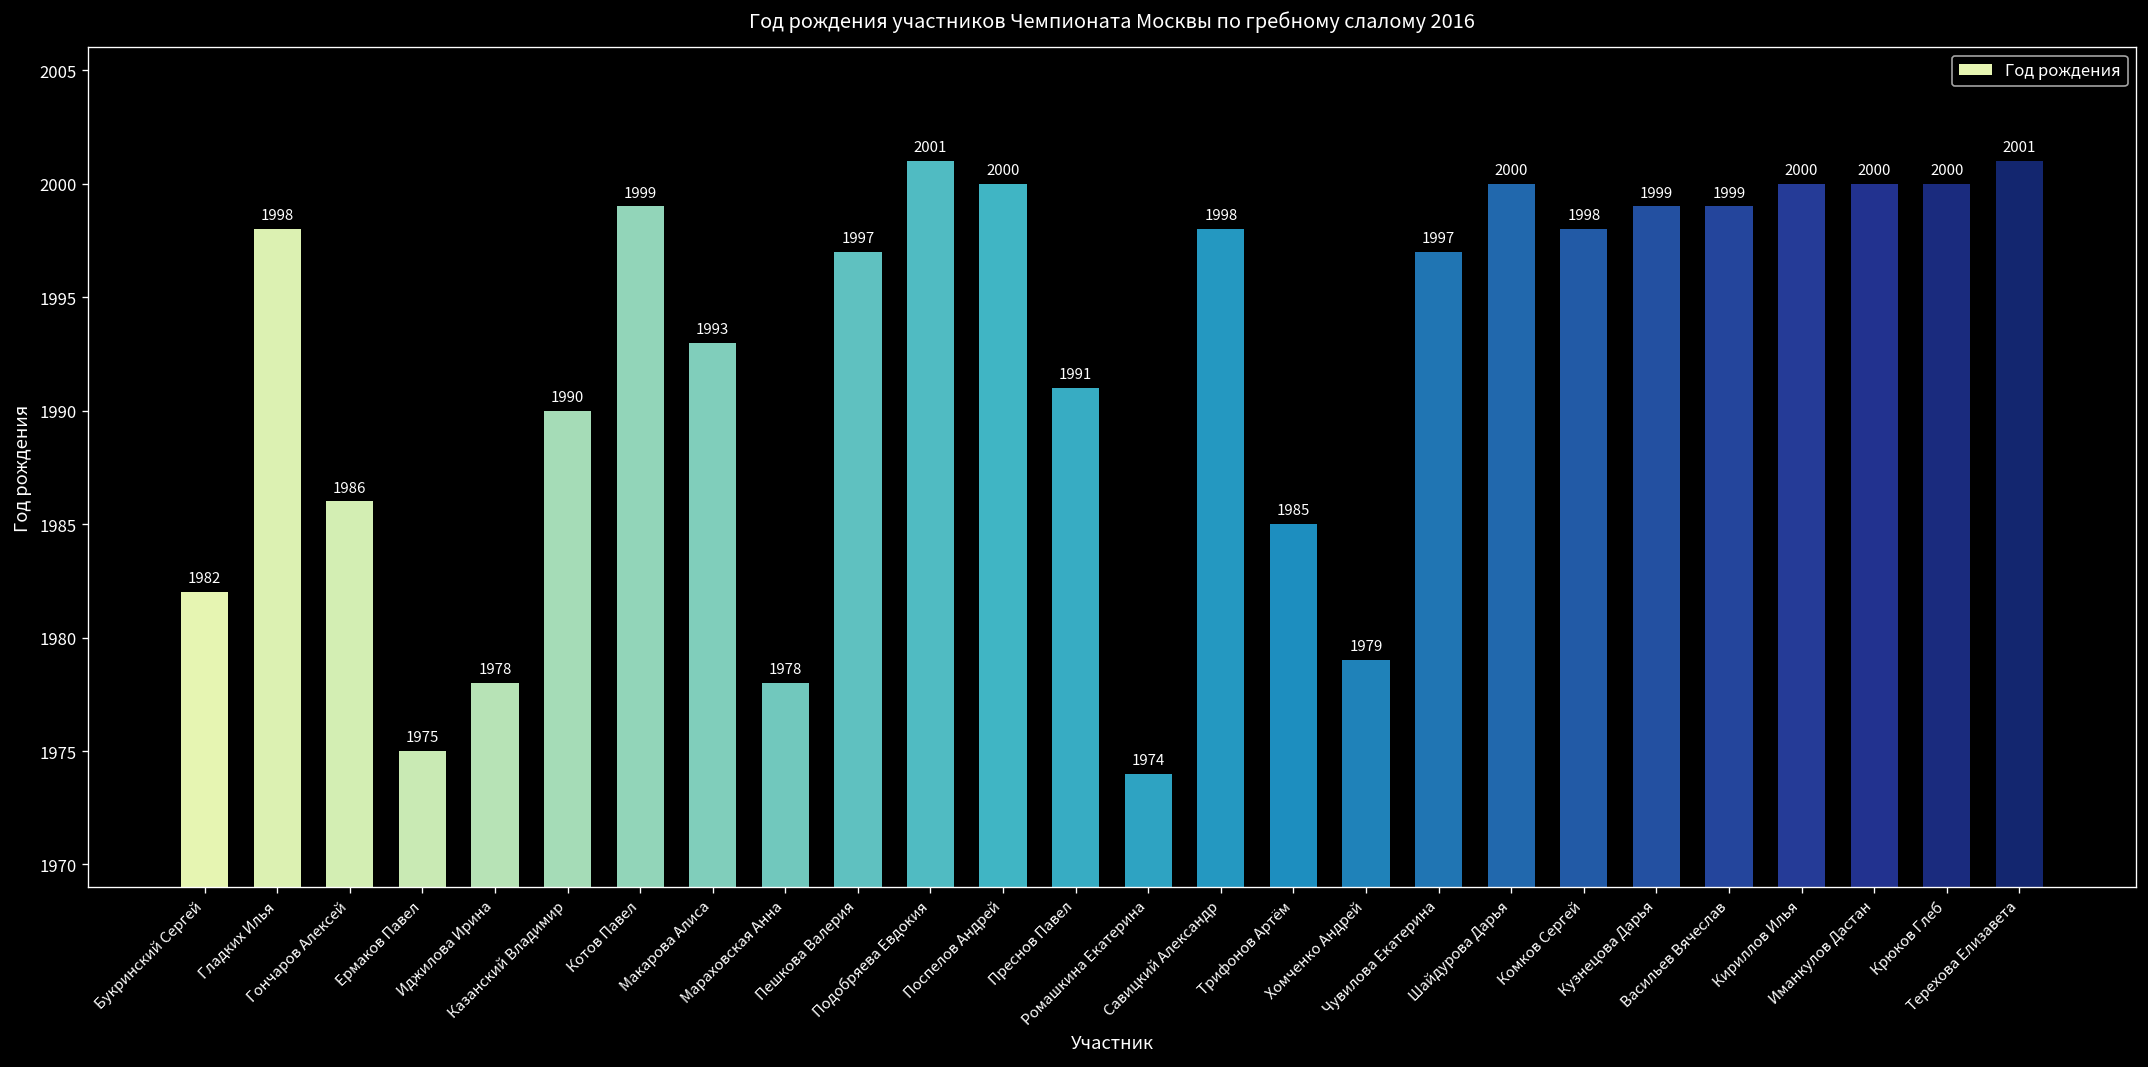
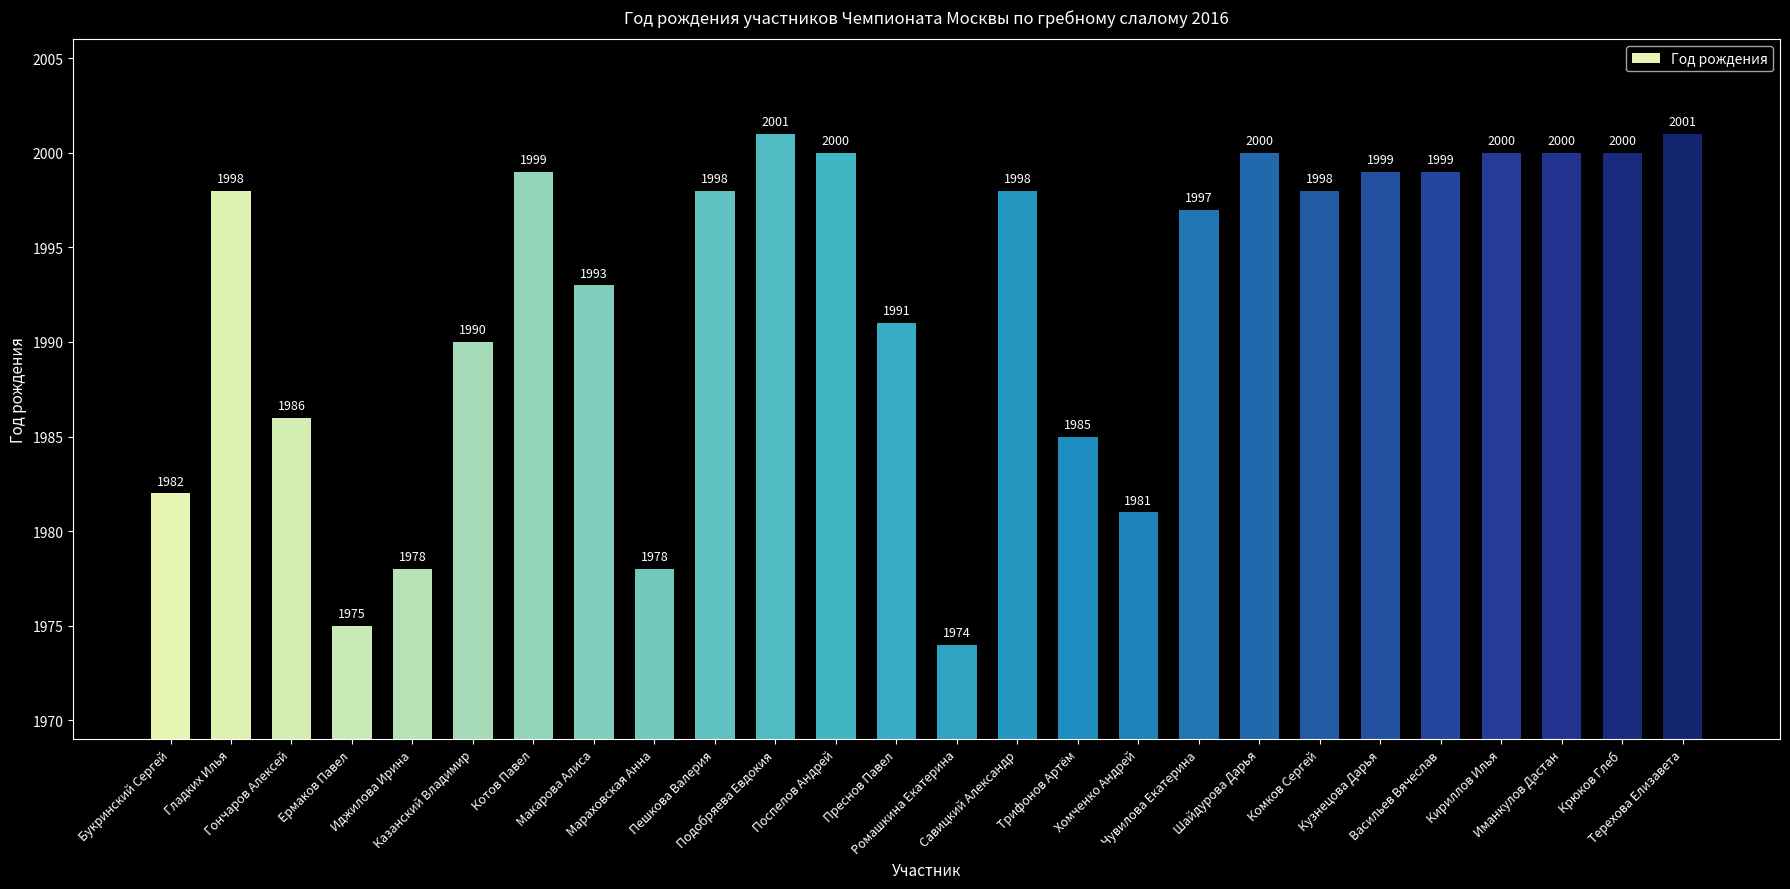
  {
    "Букринский Сергей": 1982,
    "Гладких Илья": 1998,
    "Гончаров Алексей": 1986,
    "Ермаков Павел": 1975,
    "Иджилова Ирина": 1978,
    "Казанский Владимир": 1990,
    "Котов Павел": 1999,
    "Макарова Алиса": 1993,
    "Мараховская Анна": 1978,
-   "Пешкова Валерия": 1997,
+   "Пешкова Валерия": 1998,
    "Подобряева Евдокия": 2001,
    "Поспелов Андрей": 2000,
    "Преснов Павел": 1991,
    "Ромашкина Екатерина": 1974,
    "Савицкий Александр": 1998,
    "Трифонов Артём": 1985,
-   "Хомченко Андрей": 1979,
+   "Хомченко Андрей": 1981,
    "Чувилова Екатерина": 1997,
    "Шайдурова Дарья": 2000,
    "Комков Сергей": 1998,
    "Кузнецова Дарья": 1999,
    "Васильев Вячеслав": 1999,
    "Кириллов Илья": 2000,
    "Иманкулов Дастан": 2000,
    "Крюков Глеб": 2000,
    "Терехова Елизавета": 2001
  }
